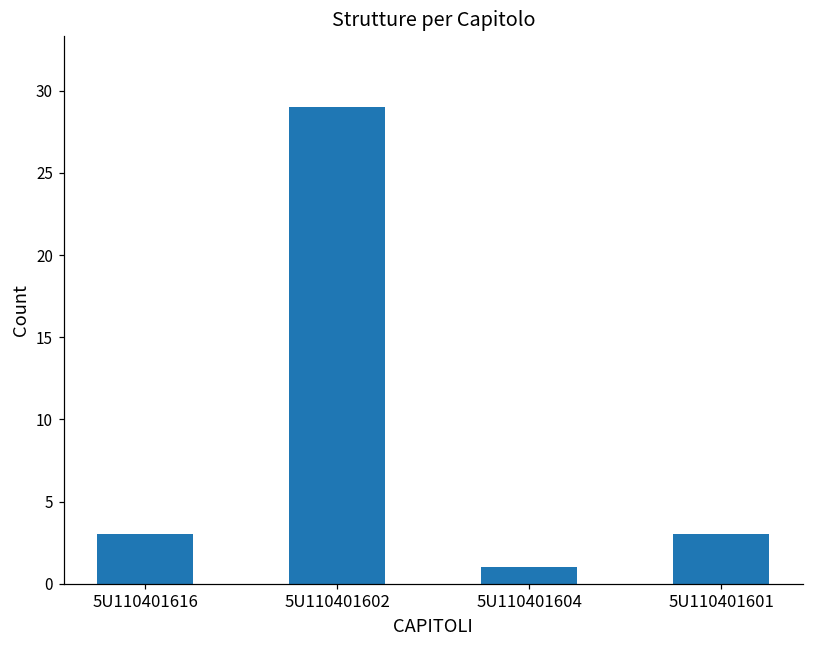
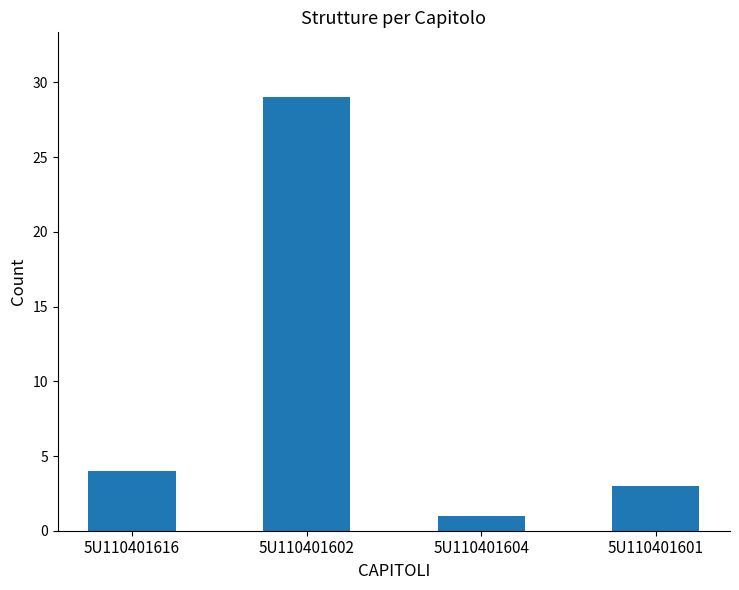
  {
-   "5U110401616": 3,
+   "5U110401616": 4,
    "5U110401602": 29,
    "5U110401604": 1,
    "5U110401601": 3
  }
